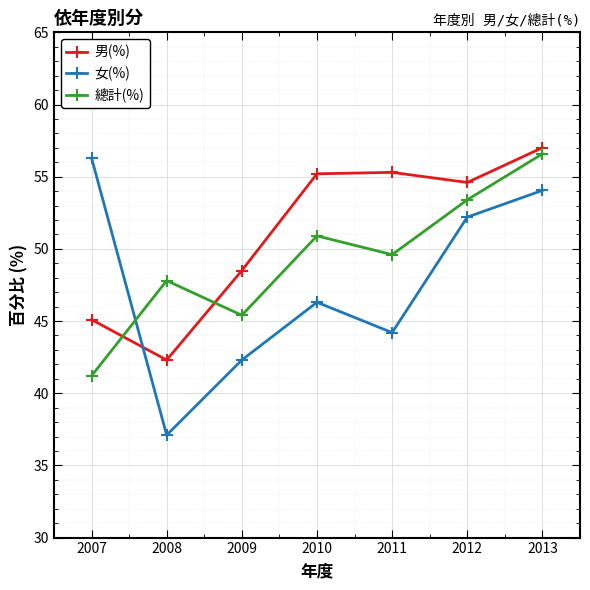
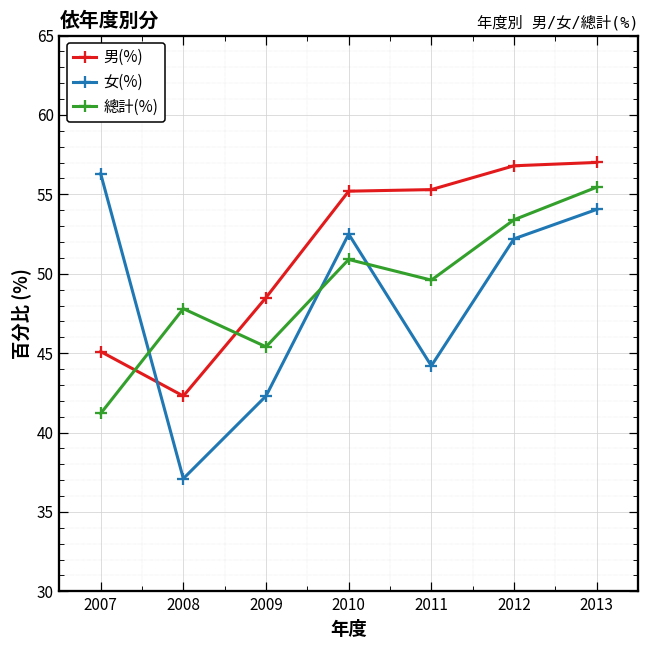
  {
    "男(%)": {
      "2007": 45.1,
      "2008": 42.3,
      "2009": 48.5,
      "2010": 55.2,
      "2011": 55.3,
-     "2012": 54.6,
+     "2012": 56.8,
      "2013": 57.0
    },
    "女(%)": {
      "2007": 56.3,
      "2008": 37.1,
      "2009": 42.3,
-     "2010": 46.3,
+     "2010": 52.5,
      "2011": 44.2,
      "2012": 52.2,
      "2013": 54.1
    },
    "總計(%)": {
      "2007": 41.2,
      "2008": 47.8,
      "2009": 45.4,
      "2010": 50.9,
      "2011": 49.6,
      "2012": 53.4,
-     "2013": 56.6
+     "2013": 55.5
    }
  }
